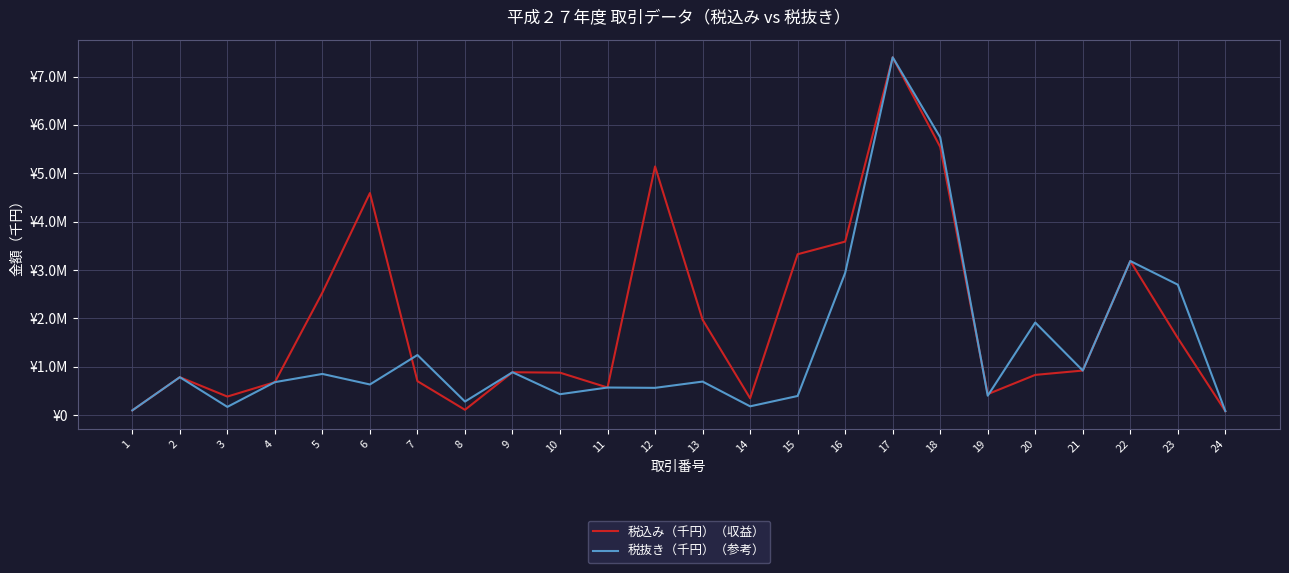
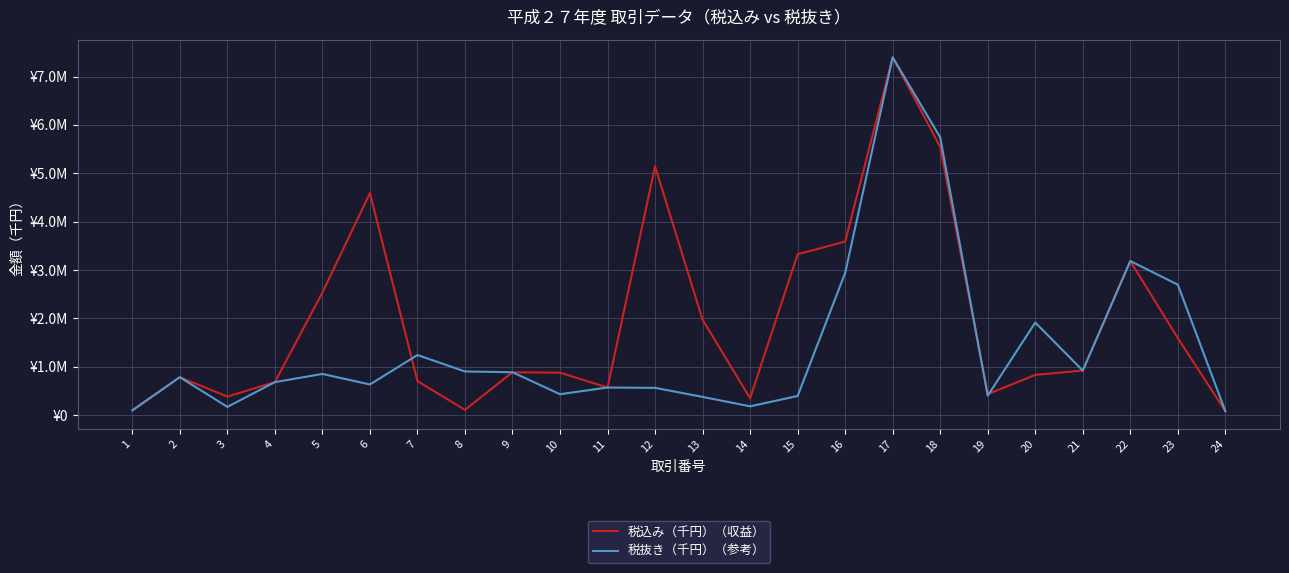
  {
    "税込み（千円）（収益）": {
      "3": "¥400000",
      "5": "¥2500000",
      "6": "¥4600000",
      "7": "¥700000",
      "8": "¥100000",
      "10": "¥900000",
      "12": "¥5100000",
      "13": "¥2000000",
      "14": "¥300000",
      "15": "¥3300000",
      "16": "¥3600000",
      "18": "¥5500000",
      "20": "¥800000",
      "23": "¥1600000"
    },
    "税抜き（千円）（参考）": {
      "3": "¥200000",
      "5": "¥900000",
      "6": "¥600000",
      "7": "¥1200000",
-     "8": "¥300000",
+     "8": "¥900000",
      "10": "¥400000",
      "12": "¥600000",
-     "13": "¥700000",
+     "13": "¥400000",
      "14": "¥200000",
      "15": "¥400000",
      "16": "¥2900000",
      "18": "¥5700000",
      "20": "¥1900000",
      "23": "¥2700000"
    }
  }
